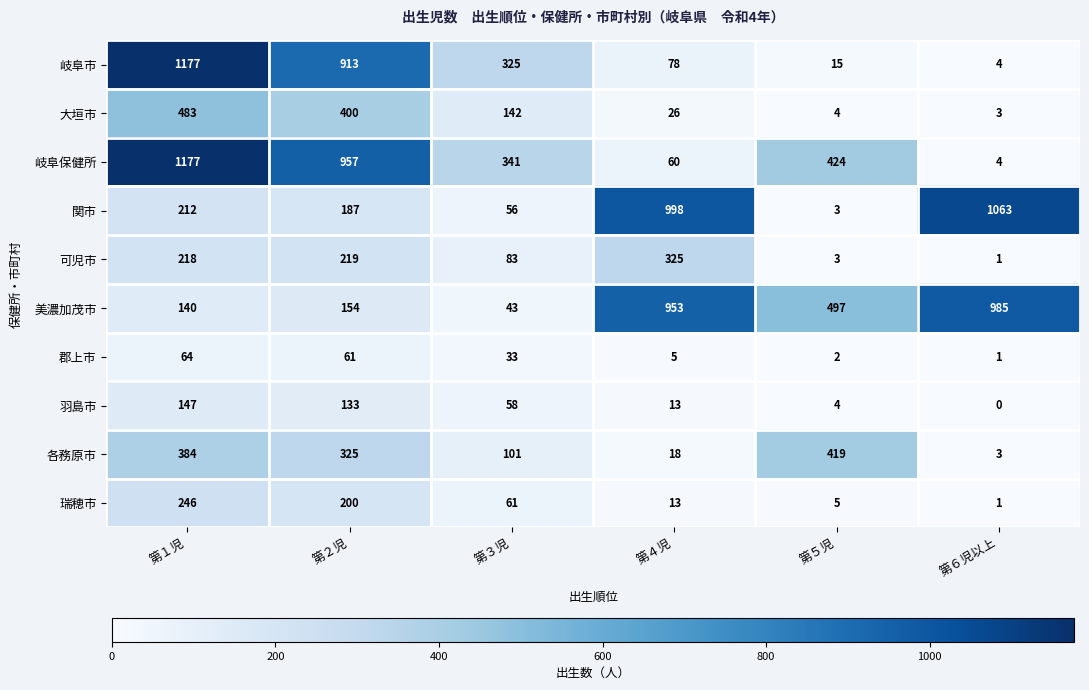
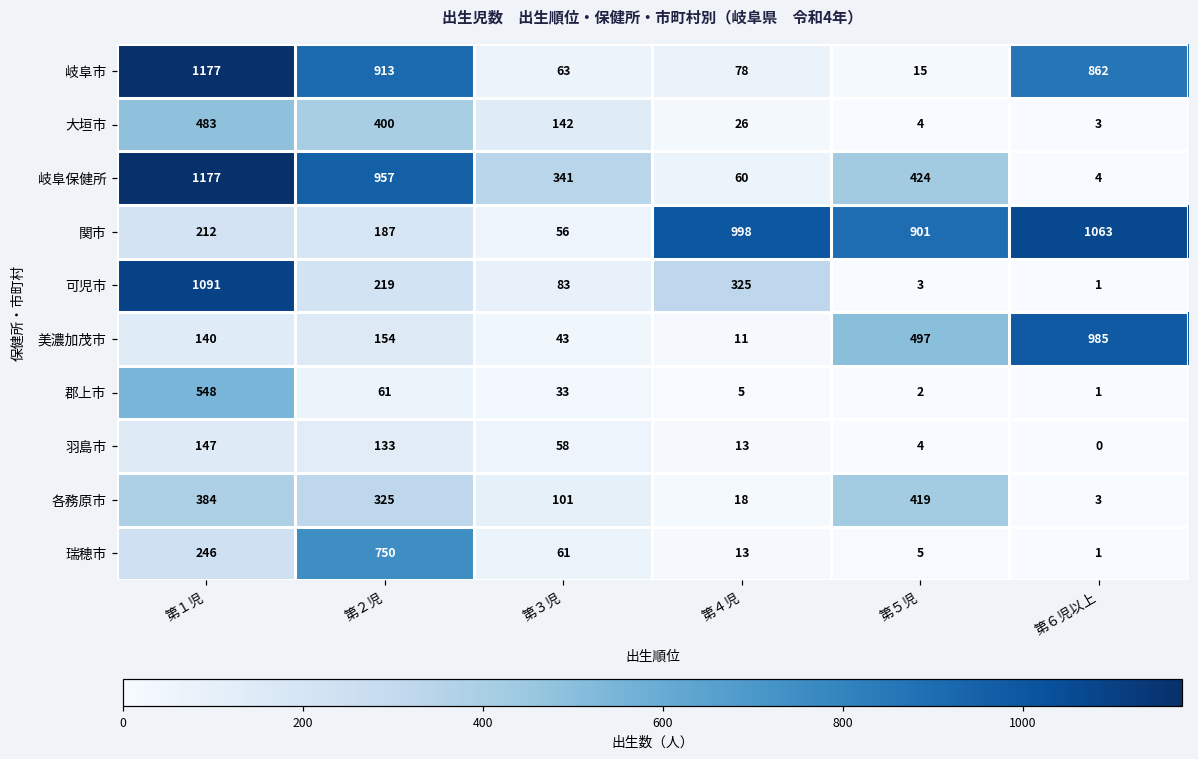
  {
    "岐阜市": {
      "第１児": 1177,
      "第２児": 913,
-     "第３児": 325,
+     "第３児": 63,
      "第４児": 78,
      "第５児": 15,
-     "第６児以上": 4
+     "第６児以上": 862
    },
    "大垣市": {
      "第１児": 483,
      "第２児": 400,
      "第３児": 142,
      "第４児": 26,
      "第５児": 4,
      "第６児以上": 3
    },
    "岐阜保健所": {
      "第１児": 1177,
      "第２児": 957,
      "第３児": 341,
      "第４児": 60,
      "第５児": 424,
      "第６児以上": 4
    },
    "関市": {
      "第１児": 212,
      "第２児": 187,
      "第３児": 56,
      "第４児": 998,
-     "第５児": 3,
+     "第５児": 901,
      "第６児以上": 1063
    },
    "可児市": {
-     "第１児": 218,
+     "第１児": 1091,
      "第２児": 219,
      "第３児": 83,
      "第４児": 325,
      "第５児": 3,
      "第６児以上": 1
    },
    "美濃加茂市": {
      "第１児": 140,
      "第２児": 154,
      "第３児": 43,
-     "第４児": 953,
+     "第４児": 11,
      "第５児": 497,
      "第６児以上": 985
    },
    "郡上市": {
-     "第１児": 64,
+     "第１児": 548,
      "第２児": 61,
      "第３児": 33,
      "第４児": 5,
      "第５児": 2,
      "第６児以上": 1
    },
    "羽島市": {
      "第１児": 147,
      "第２児": 133,
      "第３児": 58,
      "第４児": 13,
      "第５児": 4,
      "第６児以上": 0
    },
    "各務原市": {
      "第１児": 384,
      "第２児": 325,
      "第３児": 101,
      "第４児": 18,
      "第５児": 419,
      "第６児以上": 3
    },
    "瑞穂市": {
      "第１児": 246,
-     "第２児": 200,
+     "第２児": 750,
      "第３児": 61,
      "第４児": 13,
      "第５児": 5,
      "第６児以上": 1
    }
  }
